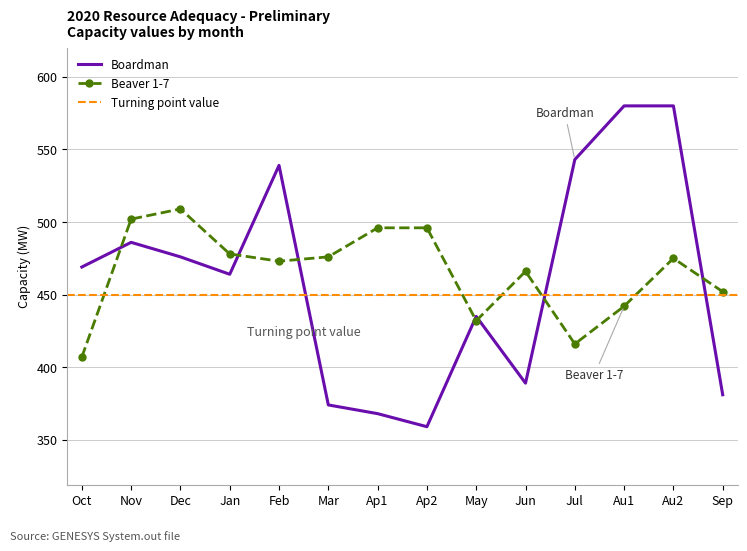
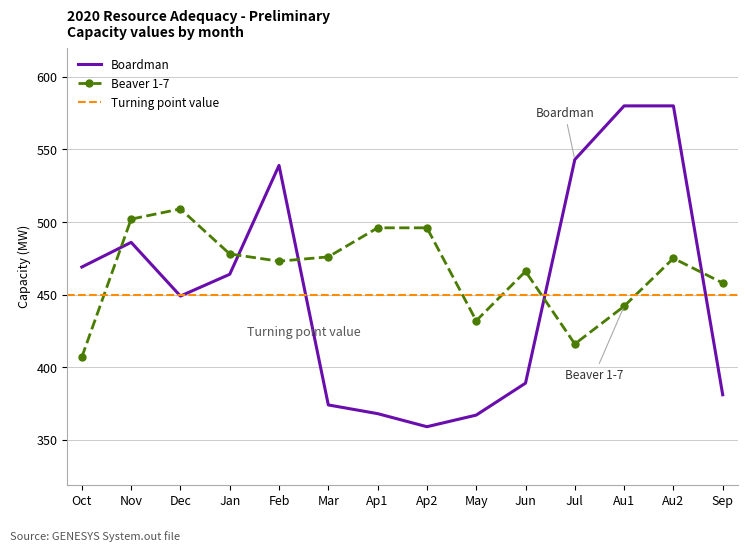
  {
    "Boardman": {
      "Oct": 469,
      "Nov": 486,
-     "Dec": 476,
+     "Dec": 449,
      "Jan": 464,
      "Feb": 539,
      "Mar": 374,
      "Ap1": 368,
      "Ap2": 359,
-     "May": 435,
+     "May": 367,
      "Jun": 389,
      "Jul": 543,
      "Au1": 580,
      "Au2": 580,
      "Sep": 381
    },
    "Beaver 1-7": {
      "Oct": 407,
      "Nov": 502,
      "Dec": 509,
      "Jan": 478,
      "Feb": 473,
      "Mar": 476,
      "Ap1": 496,
      "Ap2": 496,
      "May": 432,
      "Jun": 466,
      "Au1": 442,
      "Au2": 475,
-     "Sep": 452
+     "Sep": 458
    }
  }
